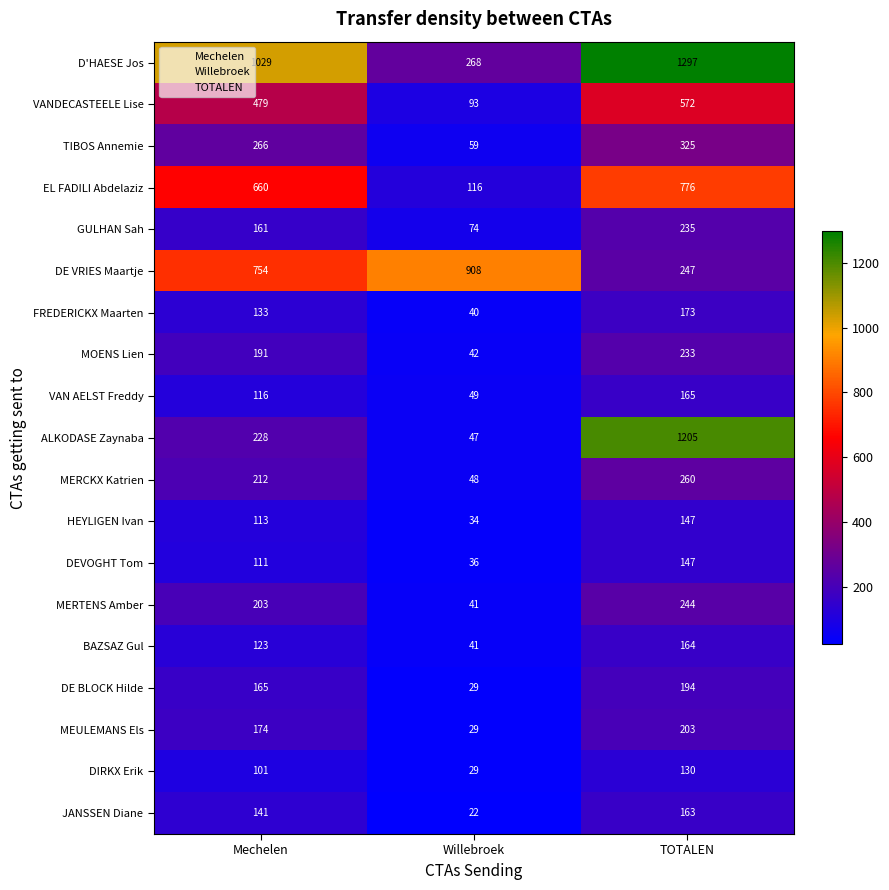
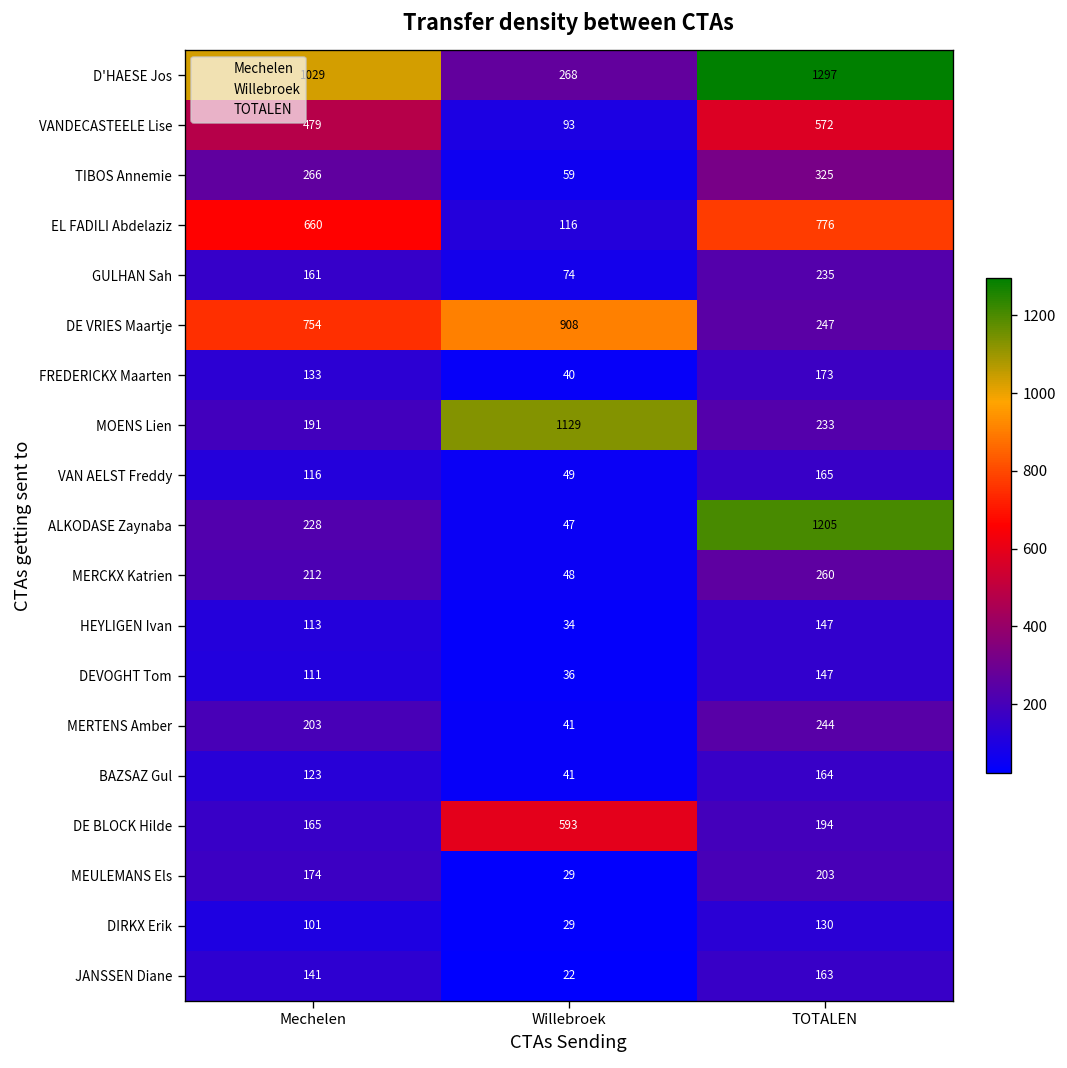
  {
    "D'HAESE Jos": {
      "Willebroek": 268,
      "TOTALEN": 1297
    },
    "VANDECASTEELE Lise": {
      "Mechelen": 479,
      "Willebroek": 93,
      "TOTALEN": 572
    },
    "TIBOS Annemie": {
      "Mechelen": 266,
      "Willebroek": 59,
      "TOTALEN": 325
    },
    "EL FADILI Abdelaziz": {
      "Mechelen": 660,
      "Willebroek": 116,
      "TOTALEN": 776
    },
    "GULHAN Sah": {
      "Mechelen": 161,
      "Willebroek": 74,
      "TOTALEN": 235
    },
    "DE VRIES Maartje": {
      "Mechelen": 754,
      "Willebroek": 908,
      "TOTALEN": 247
    },
    "FREDERICKX Maarten": {
      "Mechelen": 133,
      "Willebroek": 40,
      "TOTALEN": 173
    },
    "MOENS Lien": {
      "Mechelen": 191,
-     "Willebroek": 42,
+     "Willebroek": 1129,
      "TOTALEN": 233
    },
    "VAN AELST Freddy": {
      "Mechelen": 116,
      "Willebroek": 49,
      "TOTALEN": 165
    },
    "ALKODASE Zaynaba": {
      "Mechelen": 228,
      "Willebroek": 47,
      "TOTALEN": 1205
    },
    "MERCKX Katrien": {
      "Mechelen": 212,
      "Willebroek": 48,
      "TOTALEN": 260
    },
    "HEYLIGEN Ivan": {
      "Mechelen": 113,
      "Willebroek": 34,
      "TOTALEN": 147
    },
    "DEVOGHT Tom": {
      "Mechelen": 111,
      "Willebroek": 36,
      "TOTALEN": 147
    },
    "MERTENS Amber": {
      "Mechelen": 203,
      "Willebroek": 41,
      "TOTALEN": 244
    },
    "BAZSAZ Gul": {
      "Mechelen": 123,
      "Willebroek": 41,
      "TOTALEN": 164
    },
    "DE BLOCK Hilde": {
      "Mechelen": 165,
-     "Willebroek": 29,
+     "Willebroek": 593,
      "TOTALEN": 194
    },
    "MEULEMANS Els": {
      "Mechelen": 174,
      "Willebroek": 29,
      "TOTALEN": 203
    },
    "DIRKX Erik": {
      "Mechelen": 101,
      "Willebroek": 29,
      "TOTALEN": 130
    },
    "JANSSEN Diane": {
      "Mechelen": 141,
      "Willebroek": 22,
      "TOTALEN": 163
    }
  }
